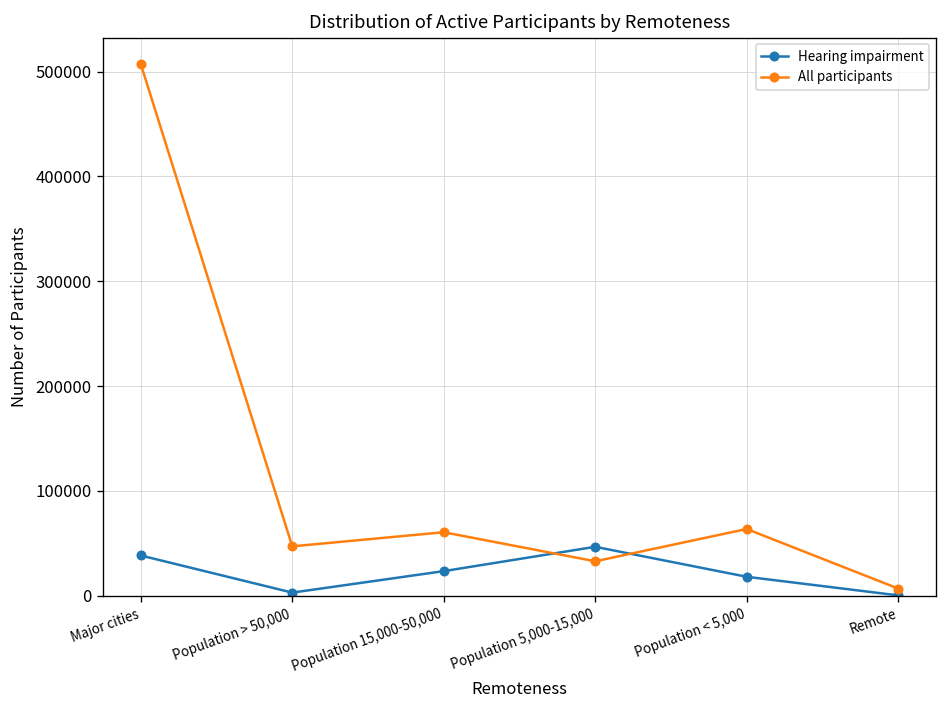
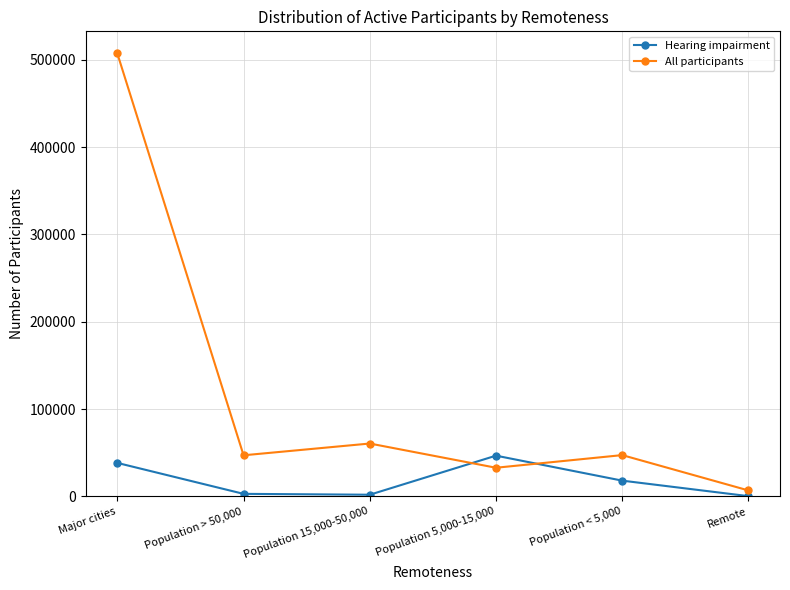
  {
    "Hearing impairment": {
      "Major cities": 40000,
      "Population > 50,000": 0,
-     "Population 15,000-50,000": 20000,
+     "Population 15,000-50,000": 0,
      "Population 5,000-15,000": 50000,
      "Population < 5,000": 20000,
      "Remote": 0
    },
    "All participants": {
      "Major cities": 510000,
      "Population > 50,000": 50000,
      "Population 15,000-50,000": 60000,
      "Population 5,000-15,000": 30000,
-     "Population < 5,000": 60000,
+     "Population < 5,000": 50000,
      "Remote": 10000
    }
  }
